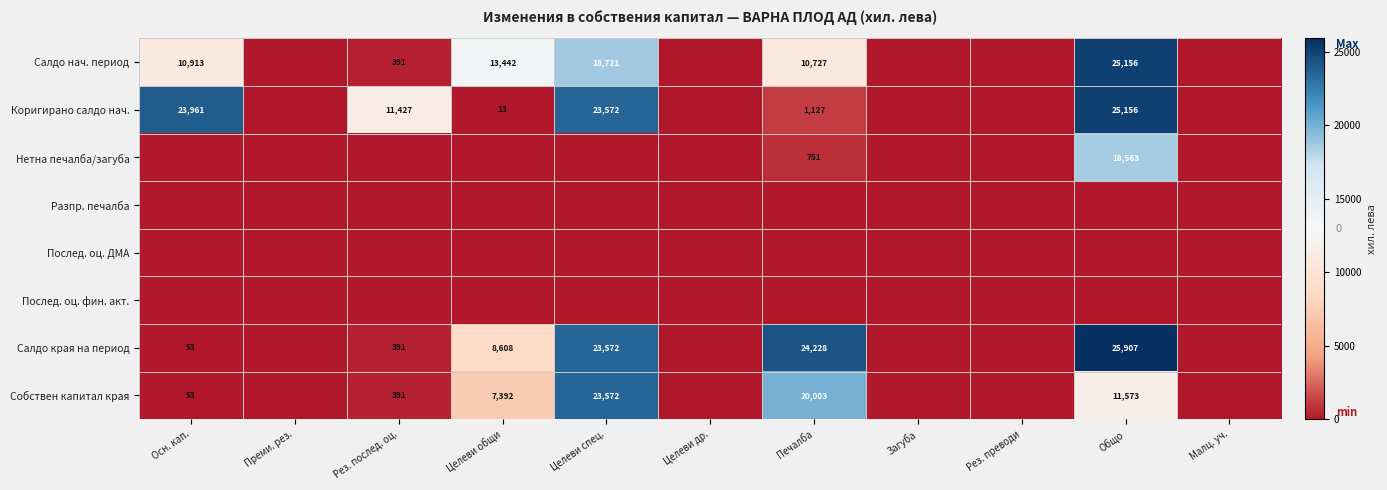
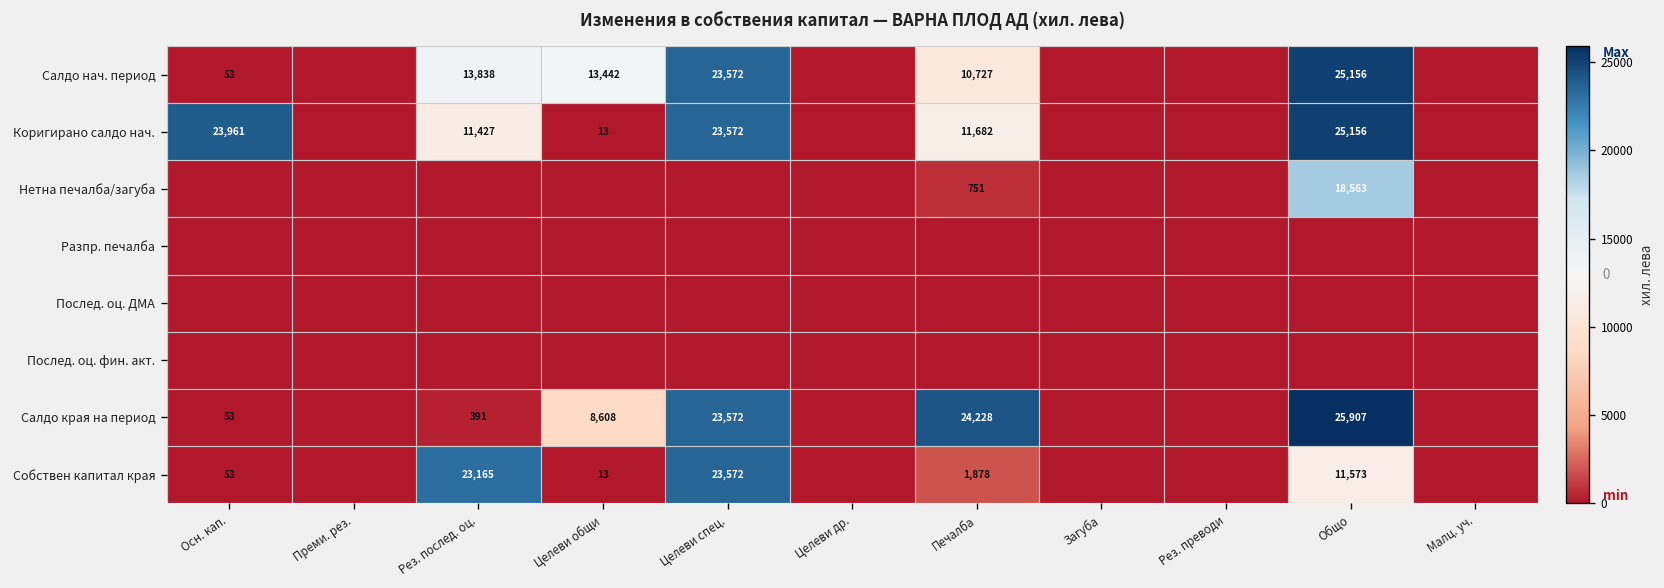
  {
    "Салдо нач. период": {
-     "Осн. кап.": "10,913",
-     "Рез. послед. оц.": "391",
+     "Осн. кап.": "53",
+     "Рез. послед. оц.": "13,838",
      "Целеви общи": "13,442",
-     "Целеви спец.": "18,721",
+     "Целеви спец.": "23,572",
      "Печалба": "10,727",
      "Общо": "25,156"
    },
    "Коригирано салдо нач.": {
      "Осн. кап.": "23,961",
      "Рез. послед. оц.": "11,427",
      "Целеви общи": "13",
      "Целеви спец.": "23,572",
-     "Печалба": "1,127",
+     "Печалба": "11,682",
      "Общо": "25,156"
    },
    "Нетна печалба/загуба": {
      "Печалба": "751",
      "Общо": "18,563"
    },
    "Салдо края на период": {
      "Осн. кап.": "53",
      "Рез. послед. оц.": "391",
      "Целеви общи": "8,608",
      "Целеви спец.": "23,572",
      "Печалба": "24,228",
      "Общо": "25,907"
    },
    "Собствен капитал края": {
      "Осн. кап.": "53",
-     "Рез. послед. оц.": "391",
-     "Целеви общи": "7,392",
+     "Рез. послед. оц.": "23,165",
+     "Целеви общи": "13",
      "Целеви спец.": "23,572",
-     "Печалба": "20,003",
+     "Печалба": "1,878",
      "Общо": "11,573"
    }
  }
